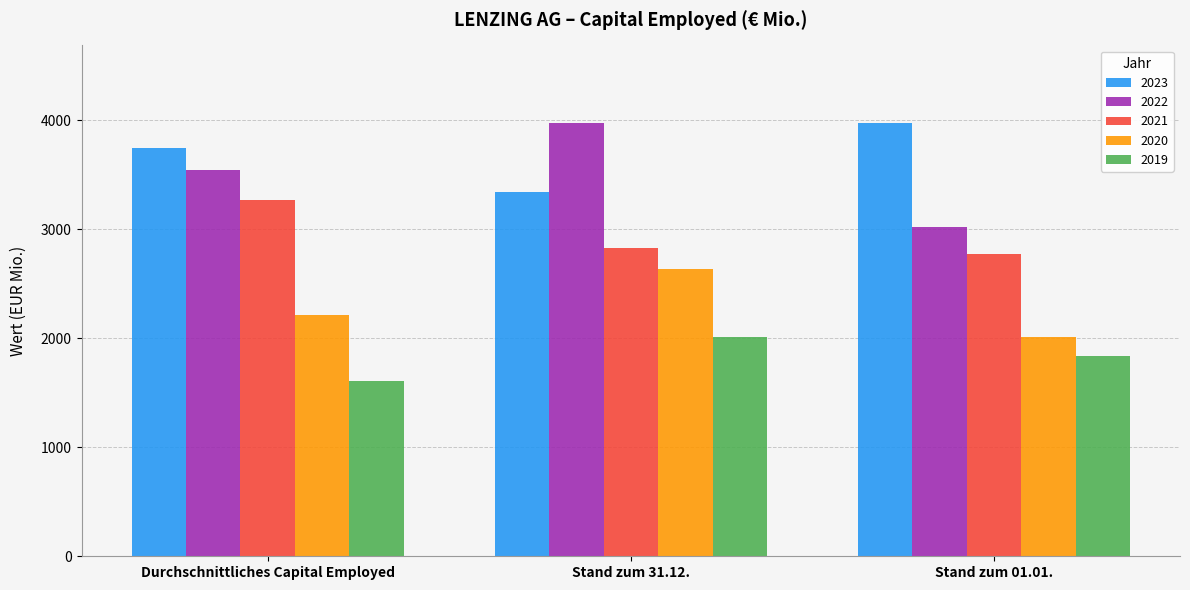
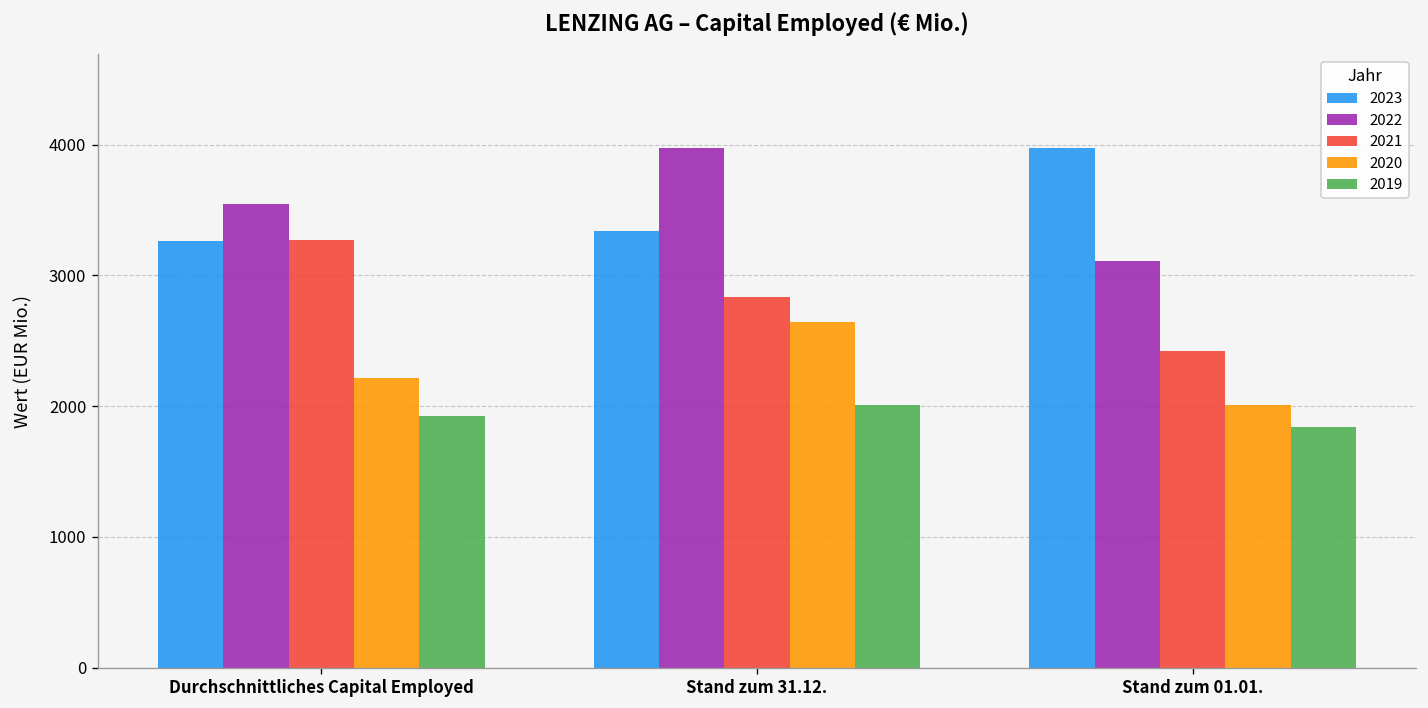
  {
    "2023": {
-     "Durchschnittliches Capital Employed": 3750,
+     "Durchschnittliches Capital Employed": 3260,
      "Stand zum 31.12.": 3340,
      "Stand zum 01.01.": 3970
    },
    "2022": {
      "Durchschnittliches Capital Employed": 3540,
      "Stand zum 31.12.": 3970,
-     "Stand zum 01.01.": 3020
+     "Stand zum 01.01.": 3110
    },
    "2021": {
      "Durchschnittliches Capital Employed": 3270,
      "Stand zum 31.12.": 2830,
-     "Stand zum 01.01.": 2770
+     "Stand zum 01.01.": 2420
    },
    "2020": {
      "Durchschnittliches Capital Employed": 2220,
      "Stand zum 31.12.": 2640,
      "Stand zum 01.01.": 2010
    },
    "2019": {
-     "Durchschnittliches Capital Employed": 1610,
+     "Durchschnittliches Capital Employed": 1920,
      "Stand zum 31.12.": 2010,
      "Stand zum 01.01.": 1840
    }
  }
